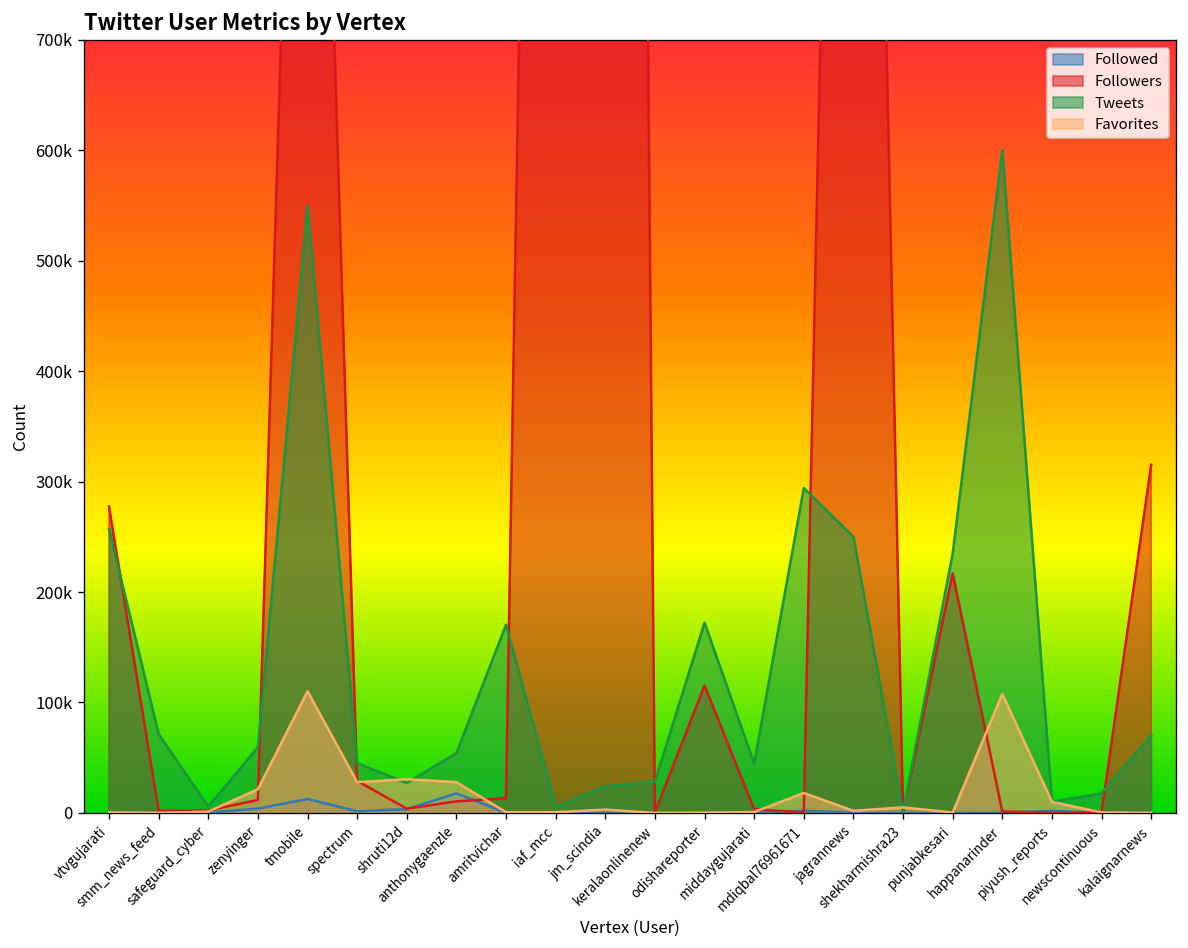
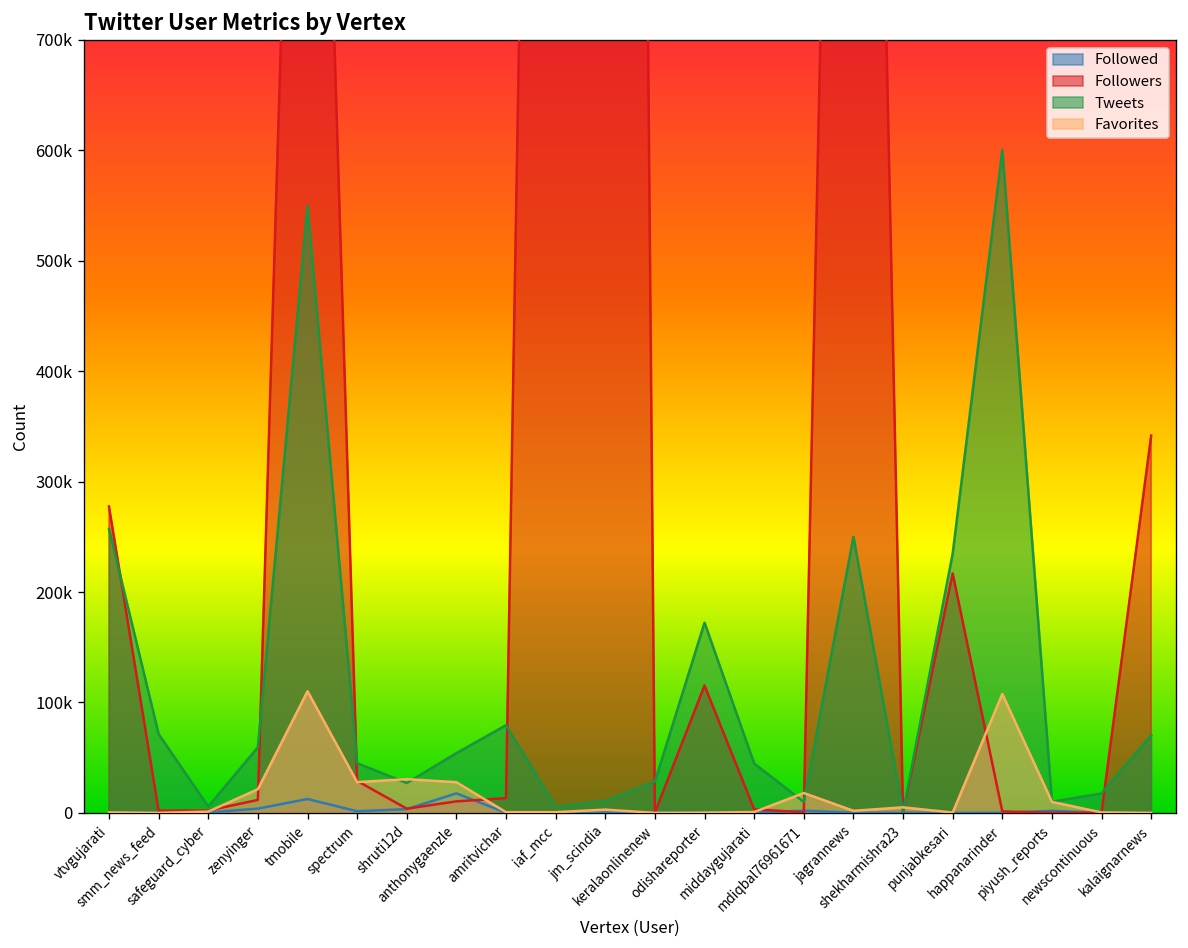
  {
    "Followed": {
      "zenyinger": 0,
      "tmobile": 10000,
      "spectrum": 0,
      "anthonygaenzle": 20000
    },
    "Followers": {
      "vtvgujarati": 280000,
      "zenyinger": 10000,
      "anthonygaenzle": 10000,
      "amritvichar": 10000,
      "odishareporter": 120000,
      "punjabkesari": 220000,
-     "kalaignarnews": 320000
+     "kalaignarnews": 340000
    },
    "Tweets": {
      "vtvgujarati": 260000,
      "smm_news_feed": 70000,
      "safeguard_cyber": 10000,
      "zenyinger": 60000,
      "tmobile": 550000,
      "spectrum": 50000,
      "shruti12d": 30000,
      "anthonygaenzle": 50000,
-     "amritvichar": 170000,
+     "amritvichar": 80000,
      "iaf_mcc": 10000,
-     "jm_scindia": 20000,
+     "jm_scindia": 10000,
      "keralaonlinenew": 30000,
      "odishareporter": 170000,
      "middaygujarati": 40000,
-     "mdiqbal76961671": 290000,
+     "mdiqbal76961671": 10000,
      "jagrannews": 250000,
      "punjabkesari": 230000,
      "happanarinder": 600000,
      "newscontinuous": 20000,
      "kalaignarnews": 70000
    },
    "Favorites": {
      "zenyinger": 20000,
      "tmobile": 110000,
      "shruti12d": 30000,
      "anthonygaenzle": 30000,
      "mdiqbal76961671": 20000,
      "shekharmishra23": 10000,
      "happanarinder": 110000
    }
  }
